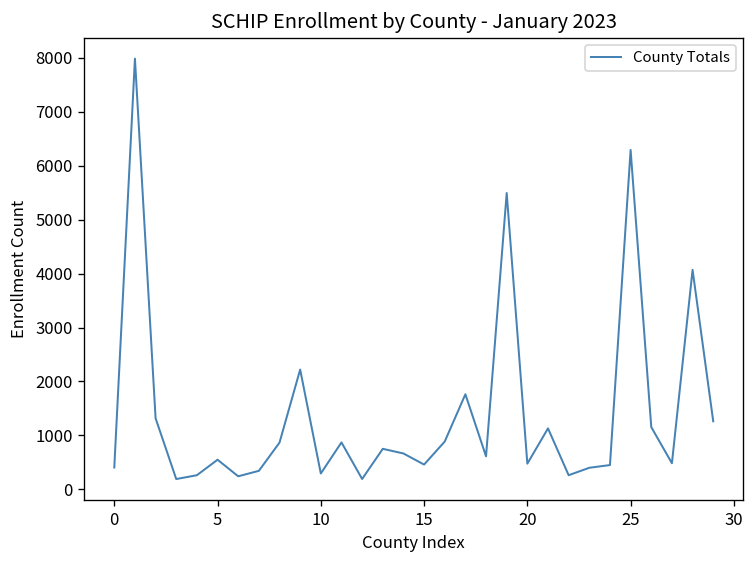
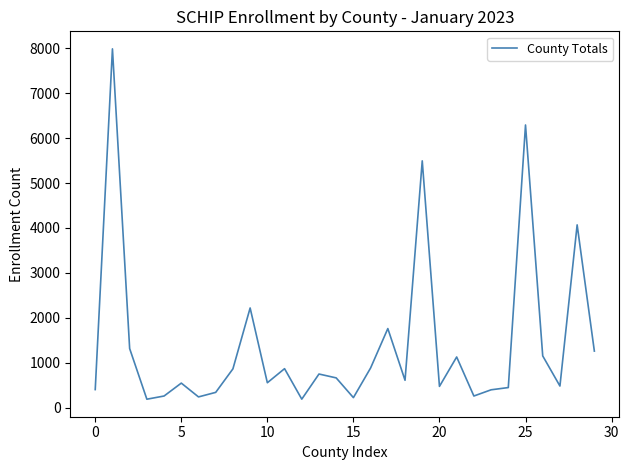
  {
    "0": 400,
    "5": 600,
-   "10": 300,
-   "15": 500,
+   "10": 600,
+   "15": 200,
    "20": 500,
    "25": 6300
  }
